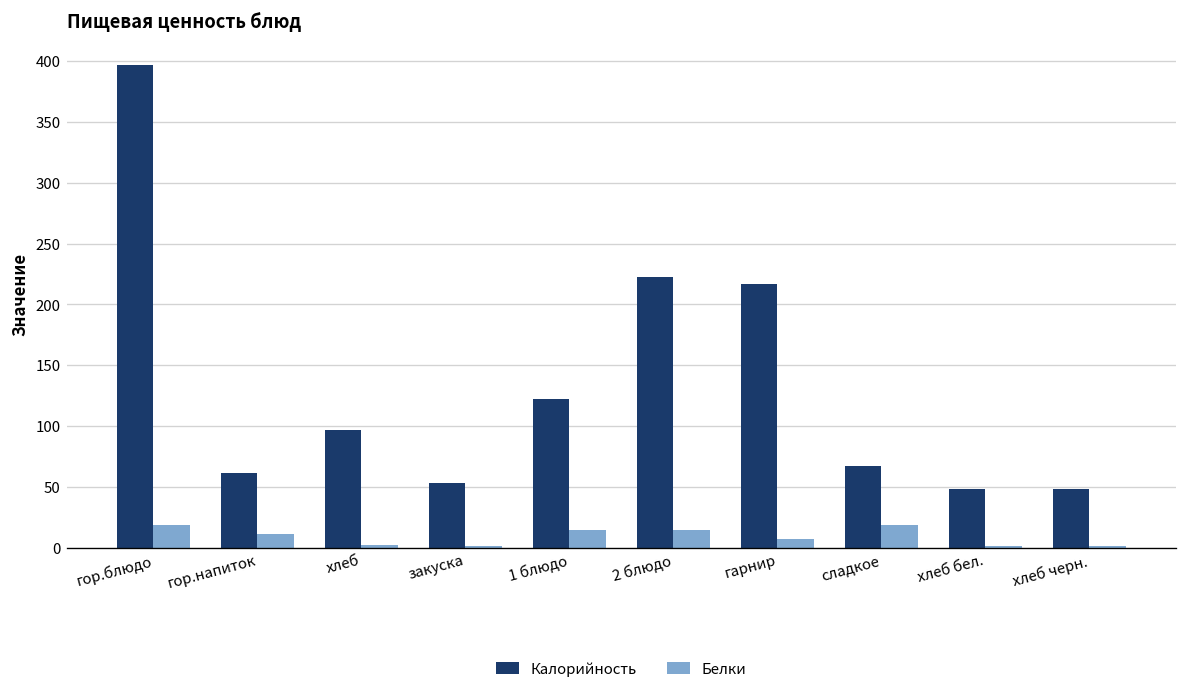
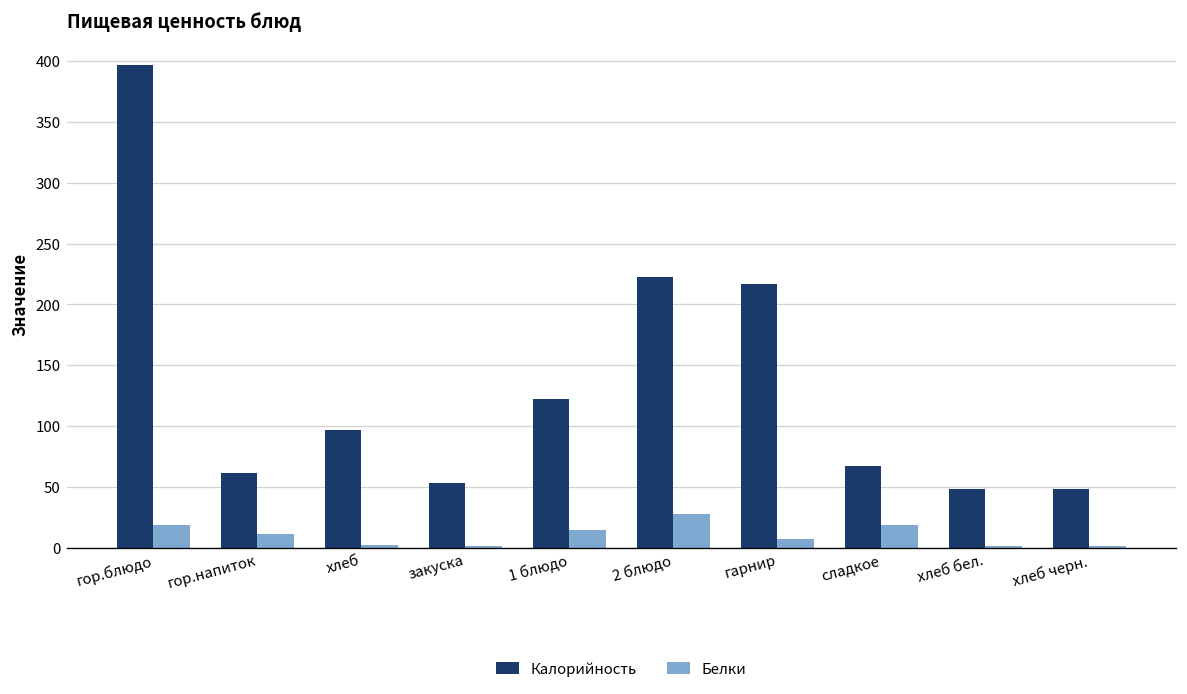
  {
    "Калорийность": {
      "гор.блюдо": 397,
      "гор.напиток": 62,
      "хлеб": 96,
      "закуска": 54,
      "1 блюдо": 122,
      "2 блюдо": 222,
      "гарнир": 217,
      "сладкое": 67,
      "хлеб бел.": 48,
      "хлеб черн.": 48
    },
    "Белки": {
      "гор.блюдо": 18,
      "гор.напиток": 11,
      "1 блюдо": 15,
-     "2 блюдо": 15,
+     "2 блюдо": 28,
      "гарнир": 7,
      "сладкое": 18
    }
  }
